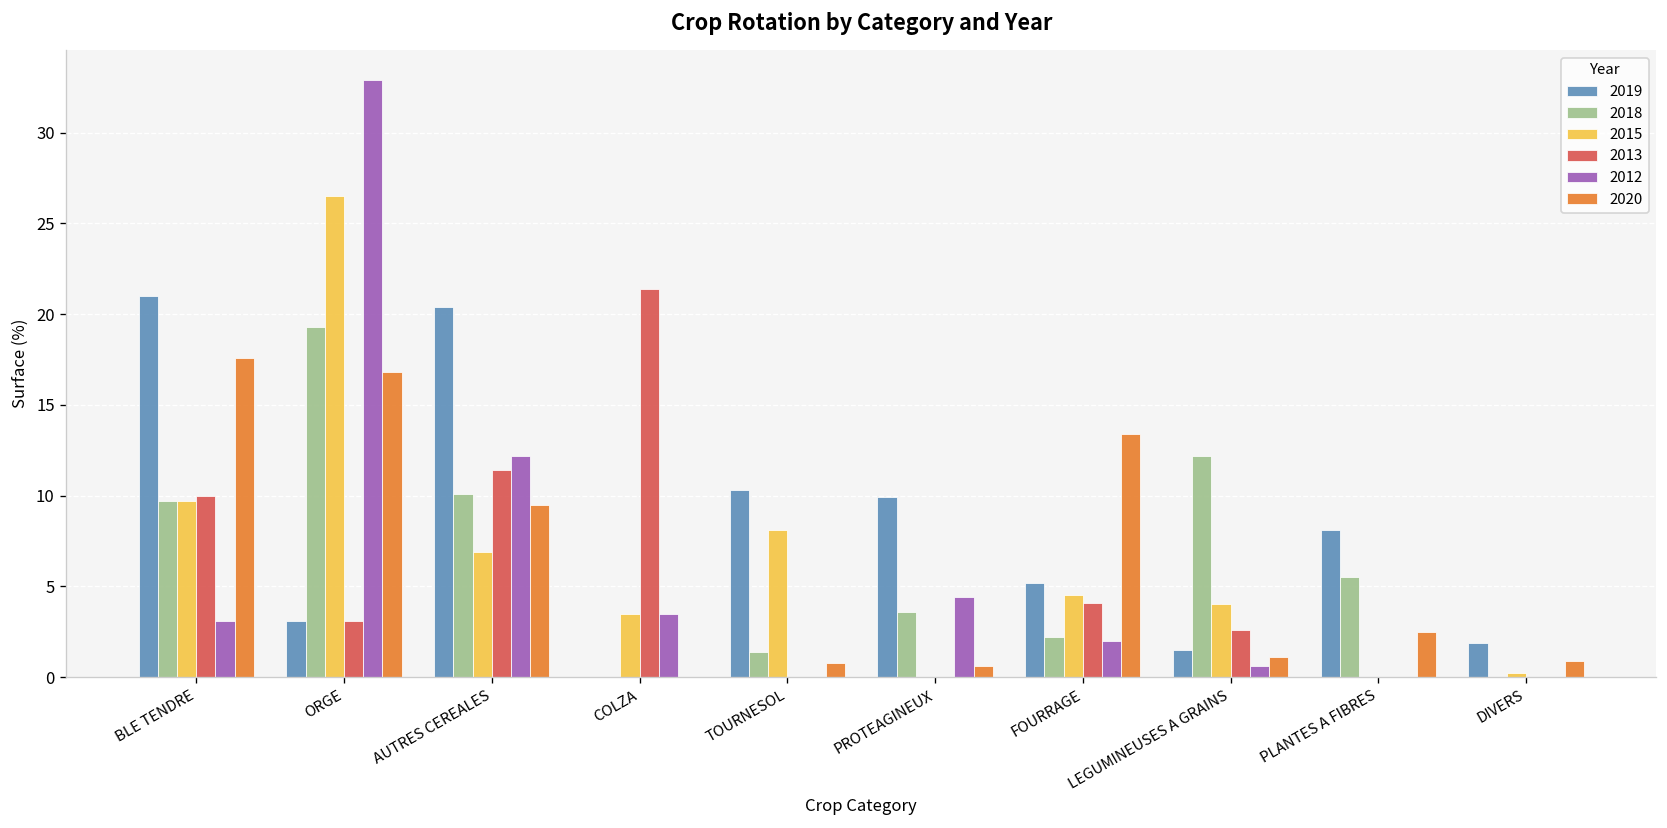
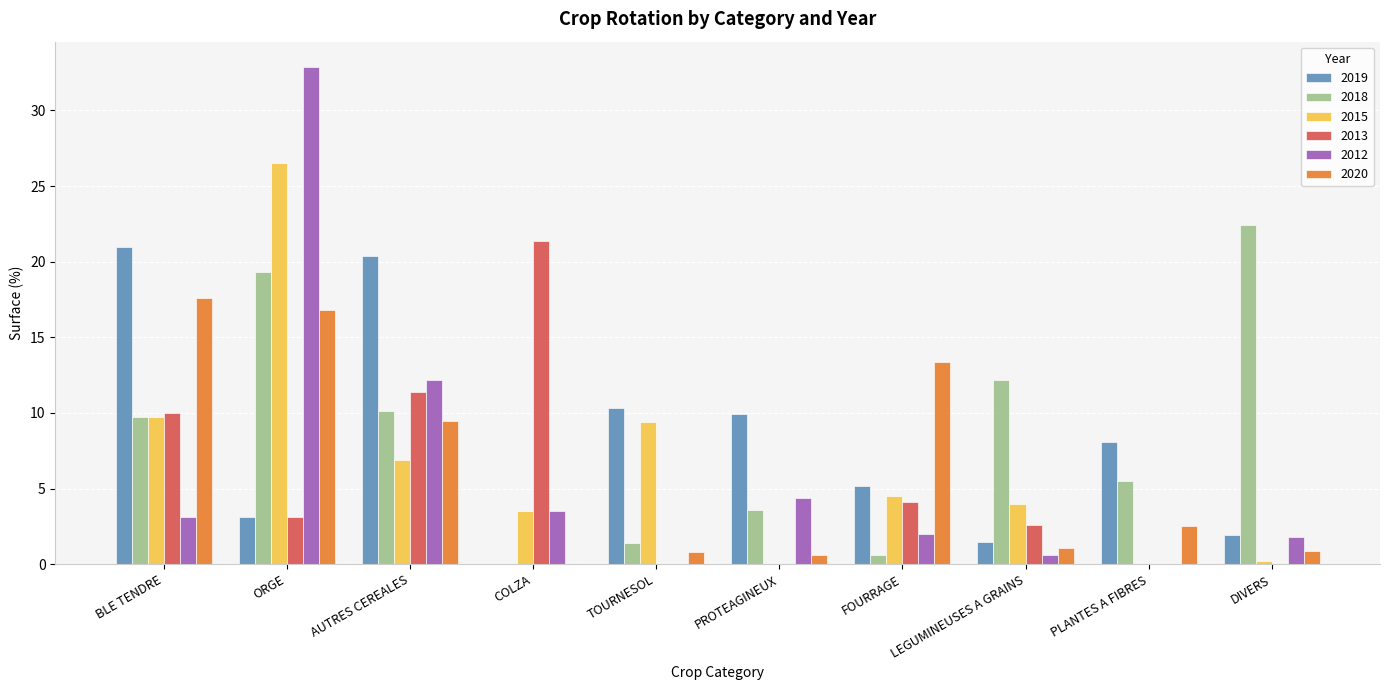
  {
    "2019": {
      "BLE TENDRE": 21.0,
      "ORGE": 3.1,
      "AUTRES CEREALES": 20.4,
      "COLZA": 0.0,
      "TOURNESOL": 10.3,
      "PROTEAGINEUX": 9.9,
      "FOURRAGE": 5.2,
      "LEGUMINEUSES A GRAINS": 1.5,
      "PLANTES A FIBRES": 8.1,
      "DIVERS": 1.9
    },
    "2018": {
      "BLE TENDRE": 9.7,
      "ORGE": 19.3,
      "AUTRES CEREALES": 10.1,
      "COLZA": 0.0,
      "TOURNESOL": 1.4,
      "PROTEAGINEUX": 3.6,
-     "FOURRAGE": 2.2,
+     "FOURRAGE": 0.6,
      "LEGUMINEUSES A GRAINS": 12.2,
      "PLANTES A FIBRES": 5.5,
-     "DIVERS": 0.0
+     "DIVERS": 22.4
    },
    "2015": {
      "BLE TENDRE": 9.7,
      "ORGE": 26.5,
      "AUTRES CEREALES": 6.9,
      "COLZA": 3.5,
-     "TOURNESOL": 8.1,
+     "TOURNESOL": 9.4,
      "PROTEAGINEUX": 0.0,
      "FOURRAGE": 4.5,
      "LEGUMINEUSES A GRAINS": 4.0,
      "PLANTES A FIBRES": 0.0,
      "DIVERS": 0.2
    },
    "2012": {
      "BLE TENDRE": 3.1,
      "ORGE": 32.9,
      "AUTRES CEREALES": 12.2,
      "COLZA": 3.5,
      "TOURNESOL": 0.0,
      "PROTEAGINEUX": 4.4,
      "FOURRAGE": 2.0,
      "LEGUMINEUSES A GRAINS": 0.6,
      "PLANTES A FIBRES": 0.0,
-     "DIVERS": 0.0
+     "DIVERS": 1.8
    }
  }
